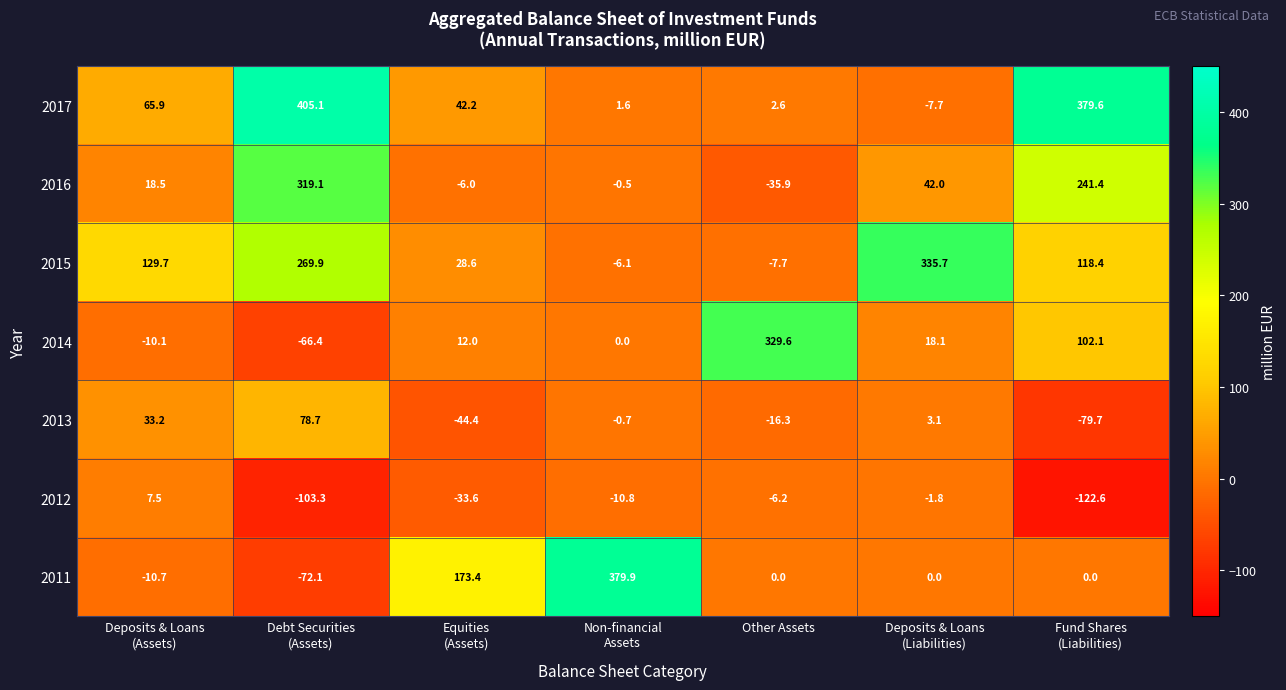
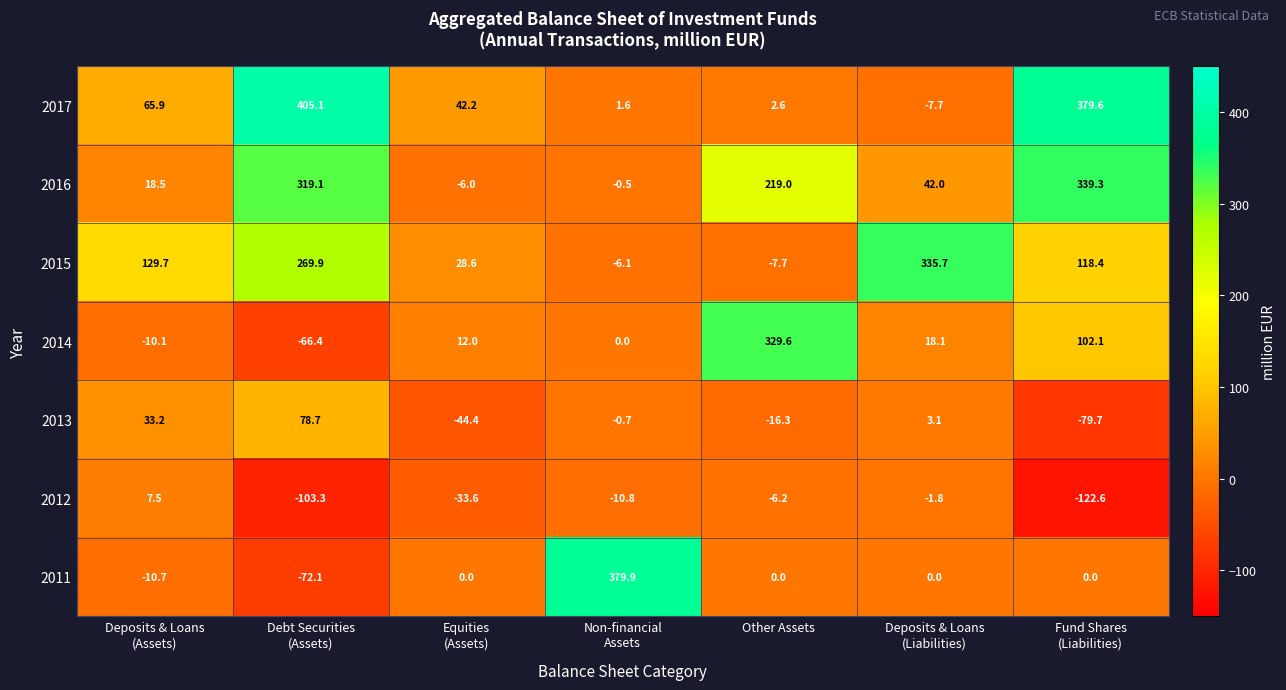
  {
    "2017": {
      "Deposits & Loans (Assets)": 65.9,
      "Debt Securities (Assets)": 405.1,
      "Equities (Assets)": 42.2,
      "Non-financial Assets": 1.6,
      "Other Assets": 2.6,
      "Deposits & Loans (Liabilities)": -7.7,
      "Fund Shares (Liabilities)": 379.6
    },
    "2016": {
      "Deposits & Loans (Assets)": 18.5,
      "Debt Securities (Assets)": 319.1,
      "Equities (Assets)": -6.0,
      "Non-financial Assets": -0.5,
-     "Other Assets": -35.9,
+     "Other Assets": 219.0,
      "Deposits & Loans (Liabilities)": 42.0,
-     "Fund Shares (Liabilities)": 241.4
+     "Fund Shares (Liabilities)": 339.3
    },
    "2015": {
      "Deposits & Loans (Assets)": 129.7,
      "Debt Securities (Assets)": 269.9,
      "Equities (Assets)": 28.6,
      "Non-financial Assets": -6.1,
      "Other Assets": -7.7,
      "Deposits & Loans (Liabilities)": 335.7,
      "Fund Shares (Liabilities)": 118.4
    },
    "2014": {
      "Deposits & Loans (Assets)": -10.1,
      "Debt Securities (Assets)": -66.4,
      "Equities (Assets)": 12.0,
      "Non-financial Assets": 0.0,
      "Other Assets": 329.6,
      "Deposits & Loans (Liabilities)": 18.1,
      "Fund Shares (Liabilities)": 102.1
    },
    "2013": {
      "Deposits & Loans (Assets)": 33.2,
      "Debt Securities (Assets)": 78.7,
      "Equities (Assets)": -44.4,
      "Non-financial Assets": -0.7,
      "Other Assets": -16.3,
      "Deposits & Loans (Liabilities)": 3.1,
      "Fund Shares (Liabilities)": -79.7
    },
    "2012": {
      "Deposits & Loans (Assets)": 7.5,
      "Debt Securities (Assets)": -103.3,
      "Equities (Assets)": -33.6,
      "Non-financial Assets": -10.8,
      "Other Assets": -6.2,
      "Deposits & Loans (Liabilities)": -1.8,
      "Fund Shares (Liabilities)": -122.6
    },
    "2011": {
      "Deposits & Loans (Assets)": -10.7,
      "Debt Securities (Assets)": -72.1,
-     "Equities (Assets)": 173.4,
+     "Equities (Assets)": 0.0,
      "Non-financial Assets": 379.9,
      "Other Assets": 0.0,
      "Deposits & Loans (Liabilities)": 0.0,
      "Fund Shares (Liabilities)": 0.0
    }
  }
